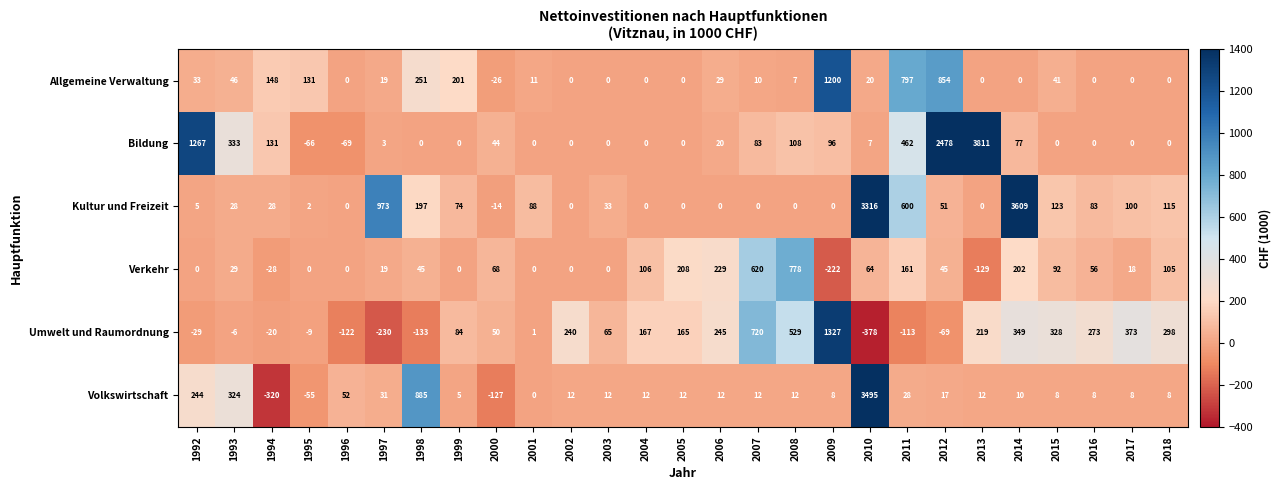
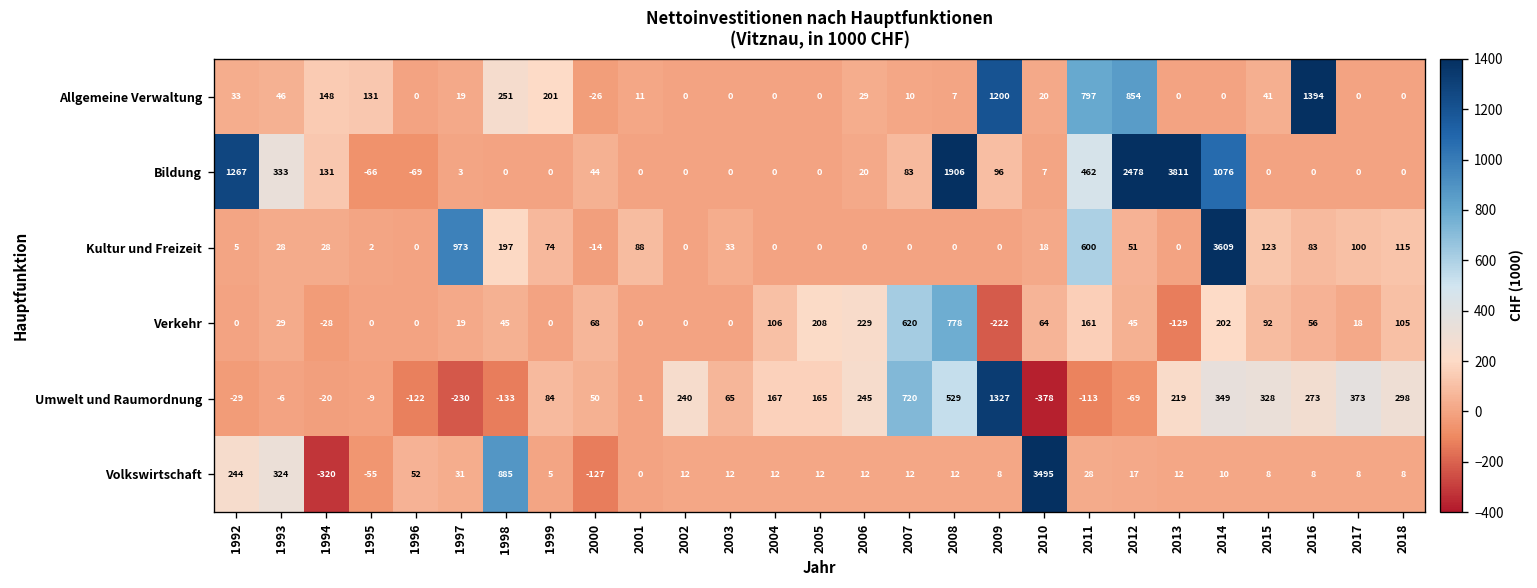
  {
    "Allgemeine Verwaltung": {
      "1992": 33,
      "1993": 46,
      "1994": 148,
      "1995": 131,
      "1996": 0,
      "1997": 19,
      "1998": 251,
      "1999": 201,
      "2000": -26,
      "2001": 11,
      "2002": 0,
      "2003": 0,
      "2004": 0,
      "2005": 0,
      "2006": 29,
      "2007": 10,
      "2008": 7,
      "2009": 1200,
      "2010": 20,
      "2011": 797,
      "2012": 854,
      "2013": 0,
      "2014": 0,
      "2015": 41,
-     "2016": 0,
+     "2016": 1394,
      "2017": 0,
      "2018": 0
    },
    "Bildung": {
      "1992": 1267,
      "1993": 333,
      "1994": 131,
      "1995": -66,
      "1996": -69,
      "1997": 3,
      "1998": 0,
      "1999": 0,
      "2000": 44,
      "2001": 0,
      "2002": 0,
      "2003": 0,
      "2004": 0,
      "2005": 0,
      "2006": 20,
      "2007": 83,
-     "2008": 108,
+     "2008": 1906,
      "2009": 96,
      "2010": 7,
      "2011": 462,
      "2012": 2478,
      "2013": 3811,
-     "2014": 77,
+     "2014": 1076,
      "2015": 0,
      "2016": 0,
      "2017": 0,
      "2018": 0
    },
    "Kultur und Freizeit": {
      "1992": 5,
      "1993": 28,
      "1994": 28,
      "1995": 2,
      "1996": 0,
      "1997": 973,
      "1998": 197,
      "1999": 74,
      "2000": -14,
      "2001": 88,
      "2002": 0,
      "2003": 33,
      "2004": 0,
      "2005": 0,
      "2006": 0,
      "2007": 0,
      "2008": 0,
      "2009": 0,
-     "2010": 3316,
+     "2010": 18,
      "2011": 600,
      "2012": 51,
      "2013": 0,
      "2014": 3609,
      "2015": 123,
      "2016": 83,
      "2017": 100,
      "2018": 115
    },
    "Verkehr": {
      "1992": 0,
      "1993": 29,
      "1994": -28,
      "1995": 0,
      "1996": 0,
      "1997": 19,
      "1998": 45,
      "1999": 0,
      "2000": 68,
      "2001": 0,
      "2002": 0,
      "2003": 0,
      "2004": 106,
      "2005": 208,
      "2006": 229,
      "2007": 620,
      "2008": 778,
      "2009": -222,
      "2010": 64,
      "2011": 161,
      "2012": 45,
      "2013": -129,
      "2014": 202,
      "2015": 92,
      "2016": 56,
      "2017": 18,
      "2018": 105
    },
    "Umwelt und Raumordnung": {
      "1992": -29,
      "1993": -6,
      "1994": -20,
      "1995": -9,
      "1996": -122,
      "1997": -230,
      "1998": -133,
      "1999": 84,
      "2000": 50,
      "2001": 1,
      "2002": 240,
      "2003": 65,
      "2004": 167,
      "2005": 165,
      "2006": 245,
      "2007": 720,
      "2008": 529,
      "2009": 1327,
      "2010": -378,
      "2011": -113,
      "2012": -69,
      "2013": 219,
      "2014": 349,
      "2015": 328,
      "2016": 273,
      "2017": 373,
      "2018": 298
    },
    "Volkswirtschaft": {
      "1992": 244,
      "1993": 324,
      "1994": -320,
      "1995": -55,
      "1996": 52,
      "1997": 31,
      "1998": 885,
      "1999": 5,
      "2000": -127,
      "2001": 0,
      "2002": 12,
      "2003": 12,
      "2004": 12,
      "2005": 12,
      "2006": 12,
      "2007": 12,
      "2008": 12,
      "2009": 8,
      "2010": 3495,
      "2011": 28,
      "2012": 17,
      "2013": 12,
      "2014": 10,
      "2015": 8,
      "2016": 8,
      "2017": 8,
      "2018": 8
    }
  }
